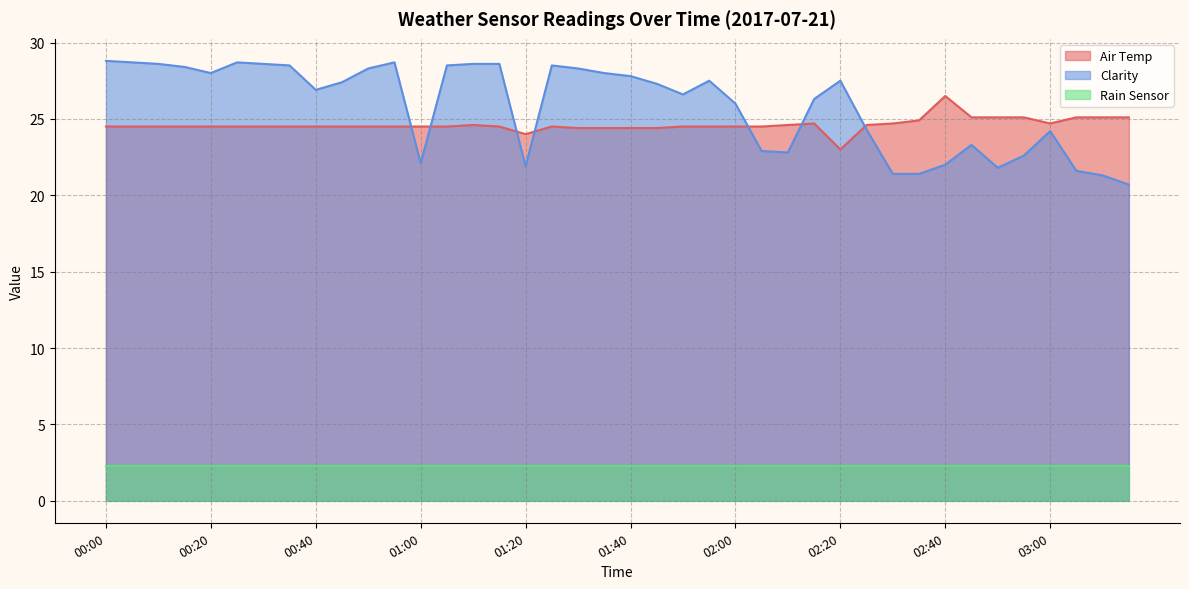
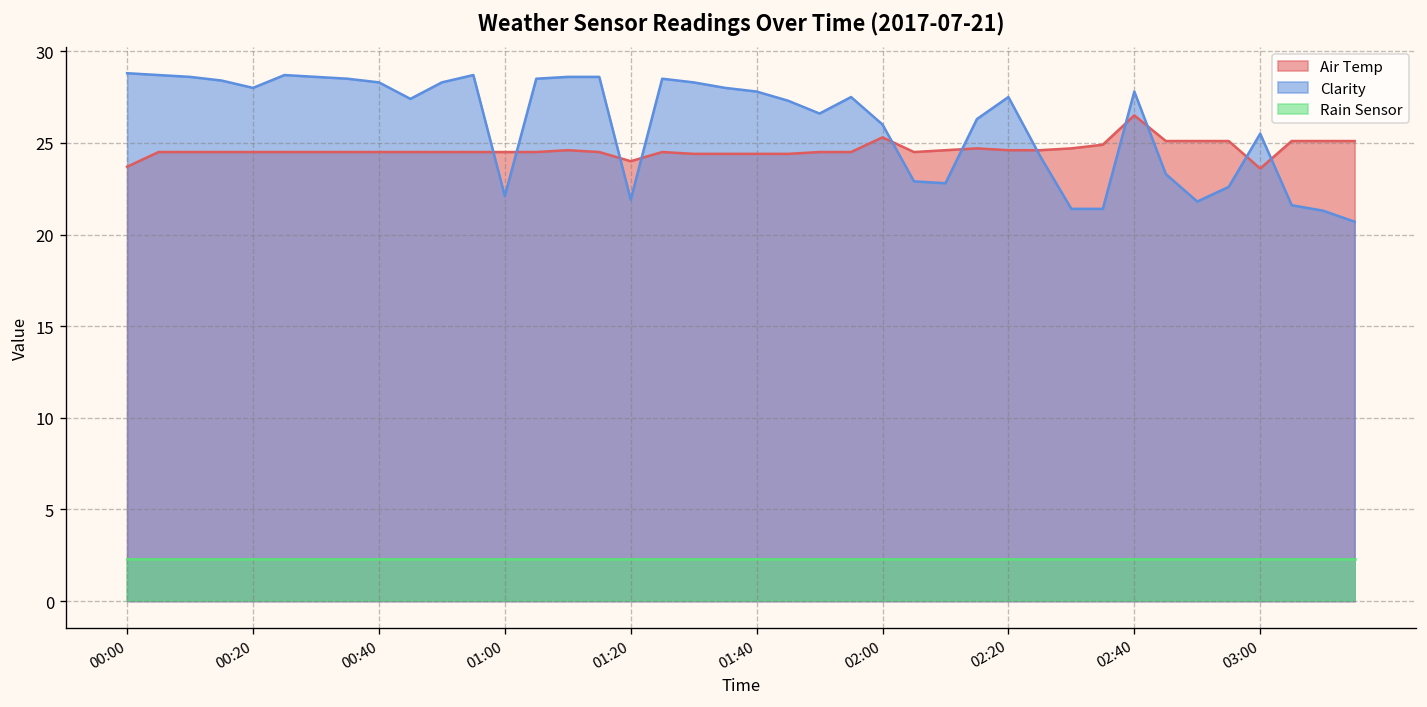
  {
    "Air Temp": {
-     "00:00": 24.5,
+     "00:00": 23.7,
      "00:20": 24.5,
      "00:40": 24.5,
      "01:00": 24.5,
      "01:20": 24.0,
      "01:40": 24.4,
-     "02:00": 24.5,
-     "02:20": 23.0,
+     "02:00": 25.3,
+     "02:20": 24.6,
      "02:40": 26.5,
-     "03:00": 24.7
+     "03:00": 23.6
    },
    "Clarity": {
      "00:00": 28.8,
      "00:20": 28.0,
-     "00:40": 26.9,
+     "00:40": 28.3,
      "01:00": 22.1,
      "01:20": 21.9,
      "01:40": 27.8,
      "02:00": 26.0,
      "02:20": 27.5,
-     "02:40": 22.0,
-     "03:00": 24.2
+     "02:40": 27.8,
+     "03:00": 25.5
    },
    "Rain Sensor": {
      "00:00": 2.3,
      "00:20": 2.3,
      "00:40": 2.3,
      "01:00": 2.3,
      "01:20": 2.3,
      "01:40": 2.3,
      "02:00": 2.3,
      "02:20": 2.3,
      "02:40": 2.3,
      "03:00": 2.3
    }
  }
